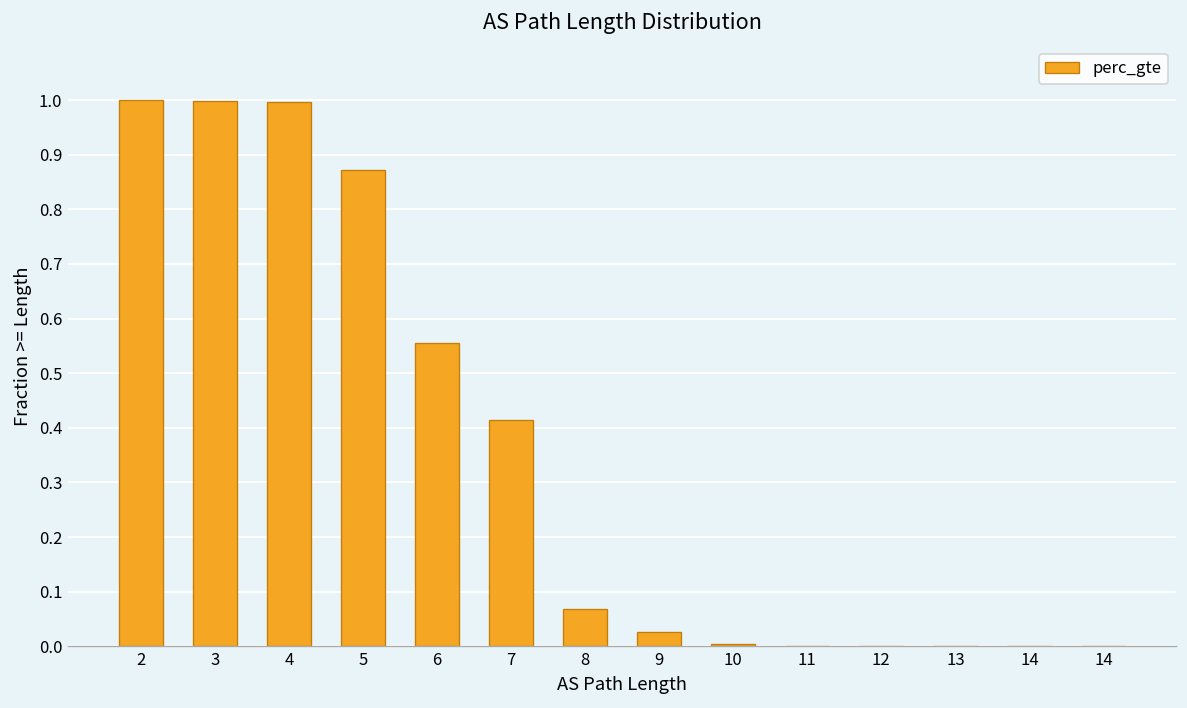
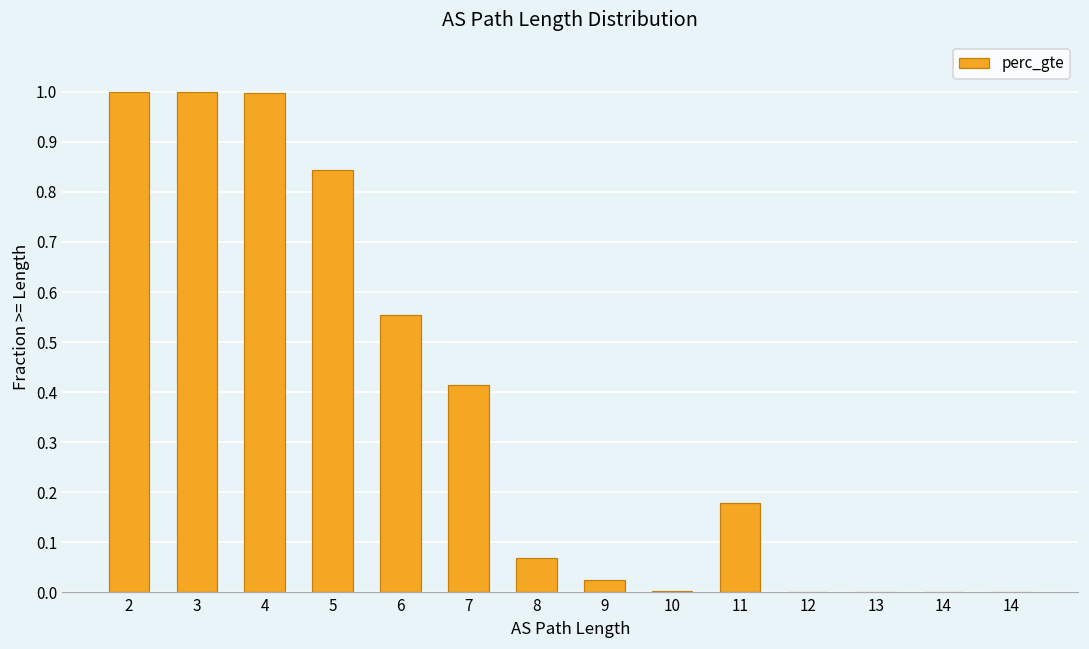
  {
    "2": 1.00,
    "3": 1.00,
    "4": 1.00,
-   "5": 0.87,
+   "5": 0.84,
    "6": 0.55,
    "7": 0.41,
    "8": 0.07,
    "9": 0.03,
-   "11": 0.00
+   "11": 0.18
  }
